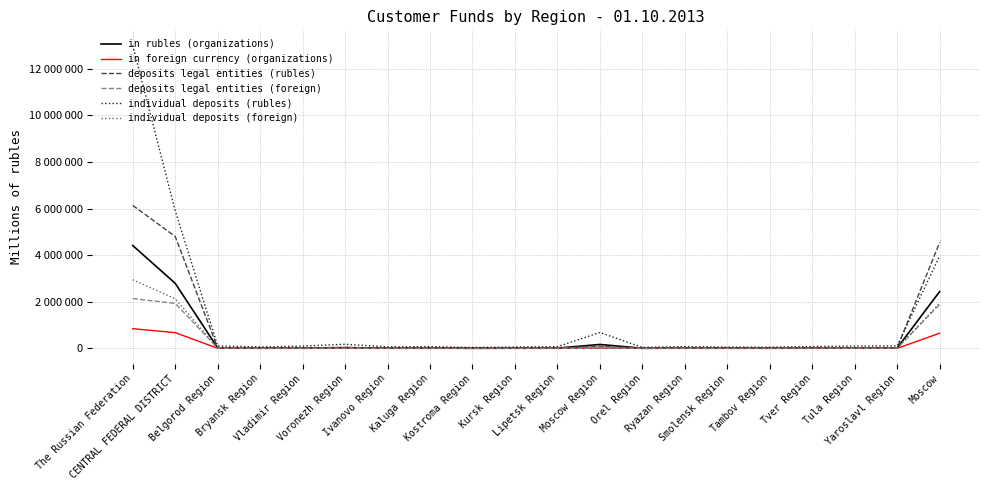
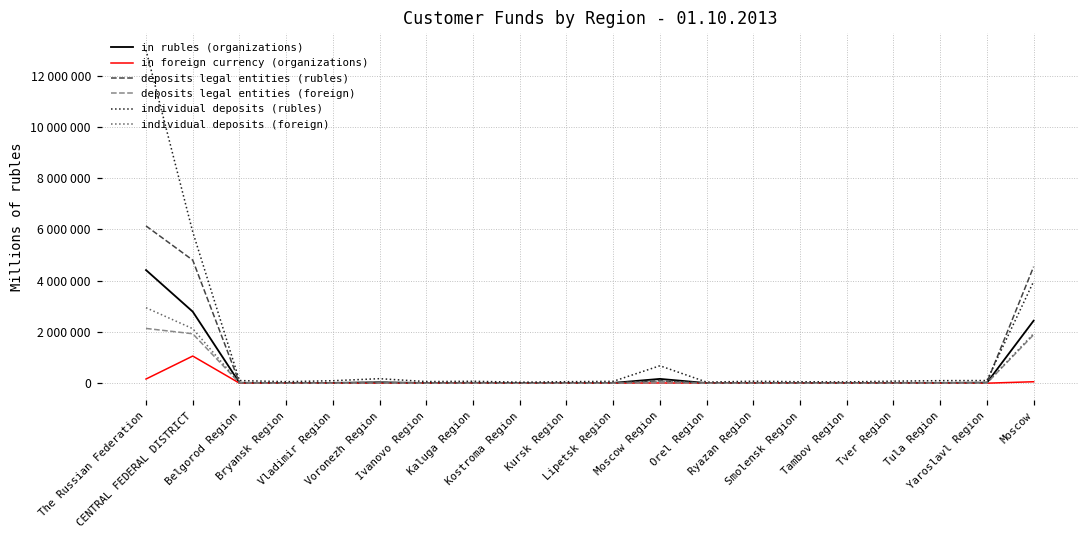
  {
    "in foreign currency (organizations)": {
-     "The Russian Federation": 800000,
-     "CENTRAL FEDERAL DISTRICT": 700000,
-     "Moscow": 700000
+     "The Russian Federation": 200000,
+     "CENTRAL FEDERAL DISTRICT": 1100000,
+     "Moscow": 100000
    }
  }
